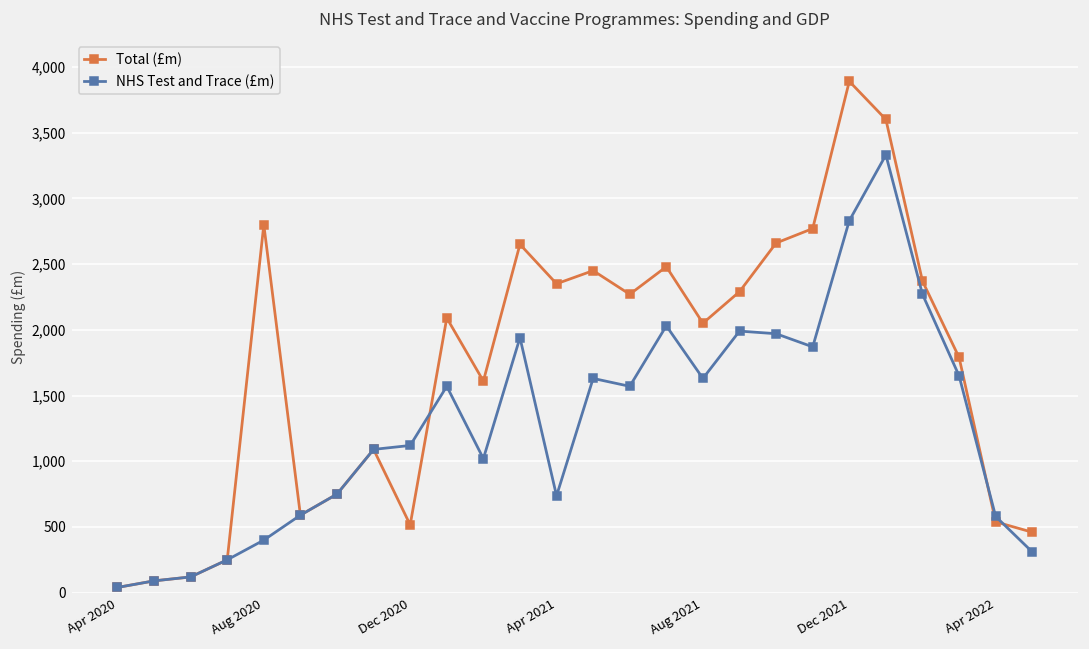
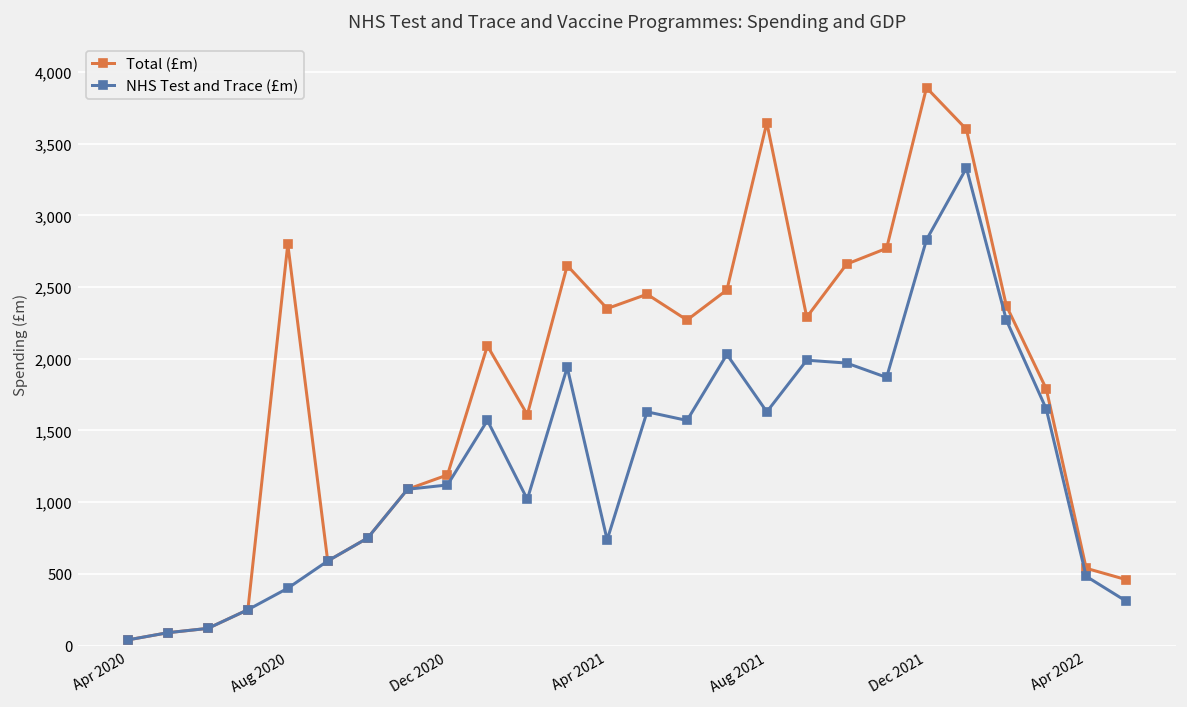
  {
    "Total (£m)": {
      "Aug 2020": "2,800",
-     "Dec 2020": "520",
+     "Dec 2020": "1,190",
      "Apr 2021": "2,350",
-     "Aug 2021": "2,050",
+     "Aug 2021": "3,650",
      "Dec 2021": "3,890",
      "Apr 2022": "540"
    },
    "NHS Test and Trace (£m)": {
      "Aug 2020": "400",
      "Dec 2020": "1,120",
      "Apr 2021": "740",
      "Aug 2021": "1,630",
      "Dec 2021": "2,830",
-     "Apr 2022": "580"
+     "Apr 2022": "480"
    }
  }
